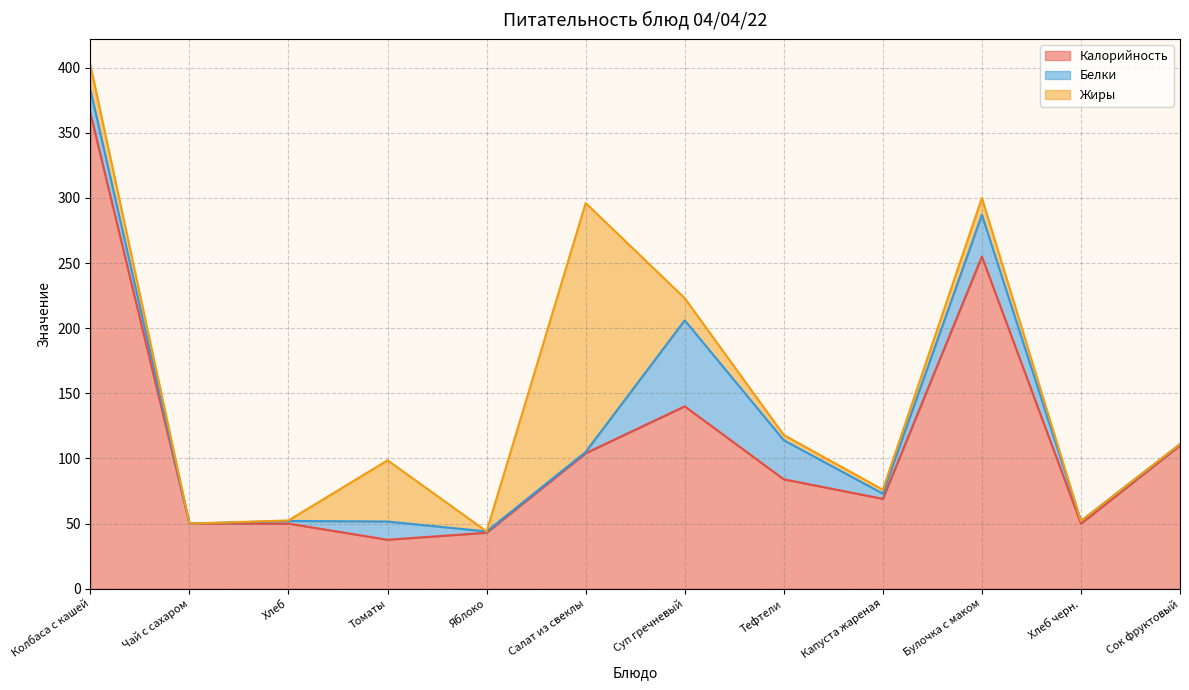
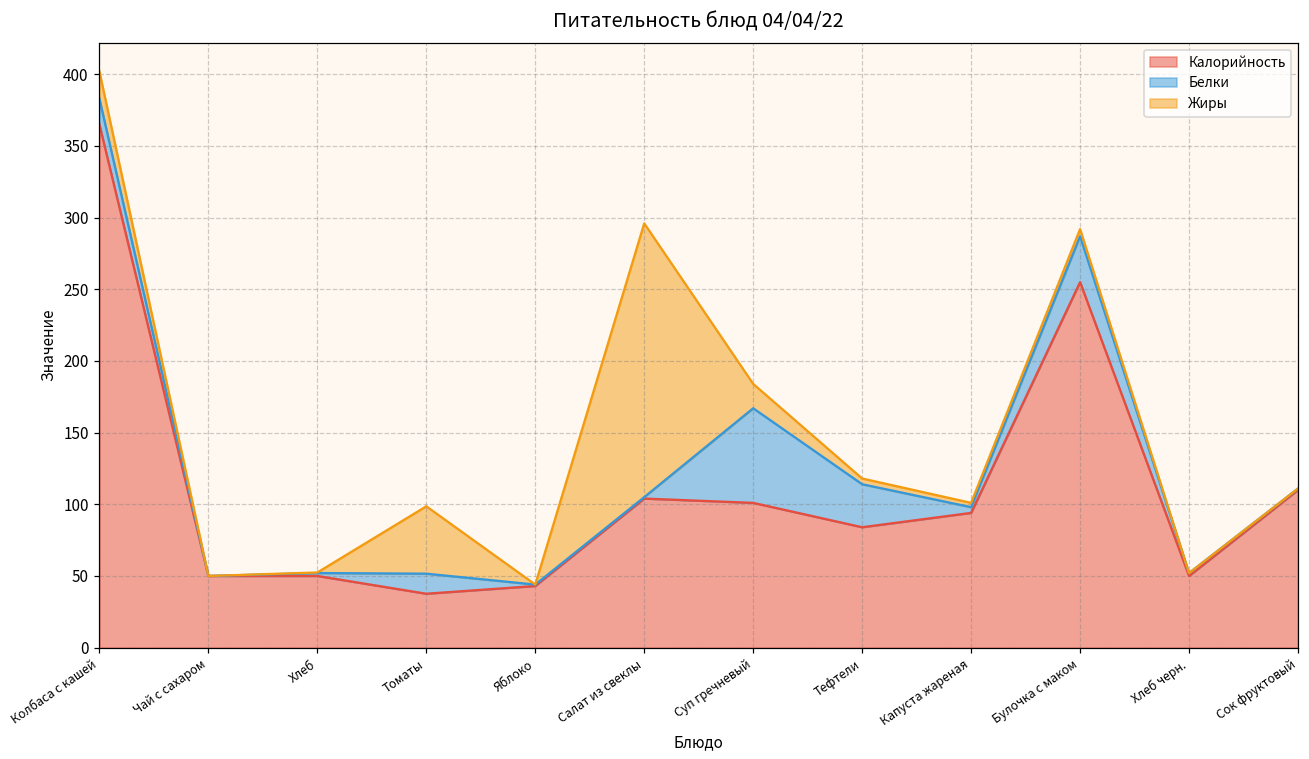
  {
    "Калорийность": {
      "Колбаса с кашей": 365,
      "Хлеб": 50,
      "Томаты": 38,
-     "Суп гречневый": 140,
+     "Суп гречневый": 101,
      "Тефтели": 84,
-     "Капуста жареная": 69,
+     "Капуста жареная": 94,
      "Булочка с маком": 255,
      "Хлеб черн.": 50
    },
    "Белки": {
      "Колбаса с кашей": 18,
      "Томаты": 14,
      "Суп гречневый": 66,
      "Тефтели": 30,
      "Капуста жареная": 4,
      "Булочка с маком": 32
    },
    "Жиры": {
      "Колбаса с кашей": 19,
      "Томаты": 47,
      "Салат из свеклы": 191,
      "Суп гречневый": 17,
      "Тефтели": 4,
      "Капуста жареная": 3,
-     "Булочка с маком": 13
+     "Булочка с маком": 5
    }
  }
